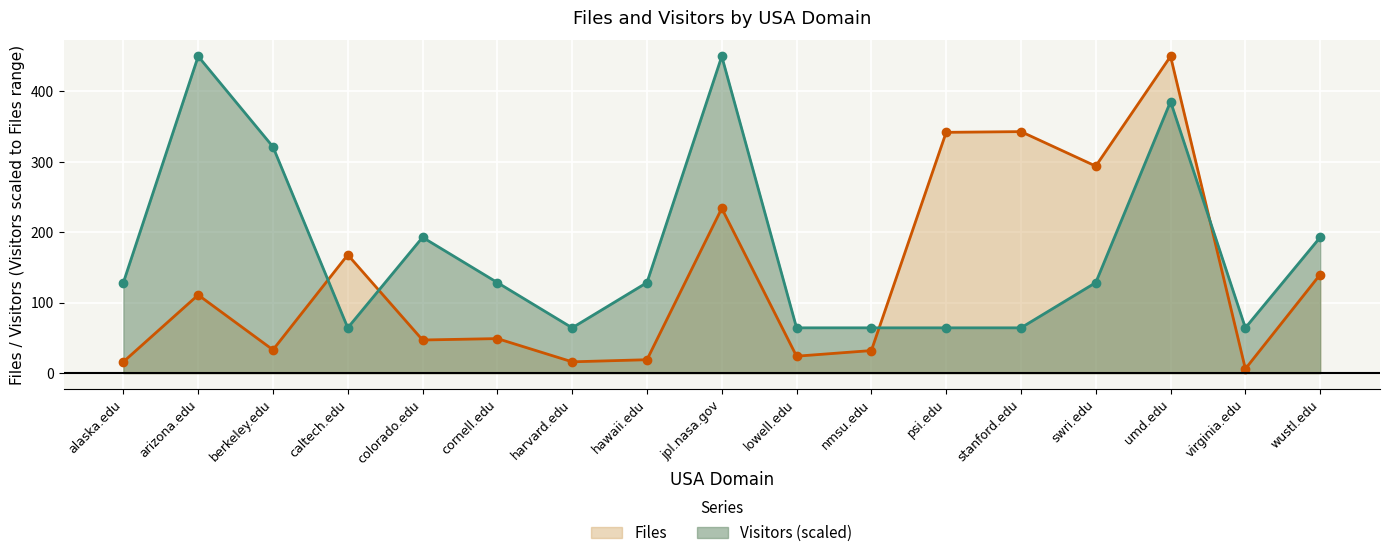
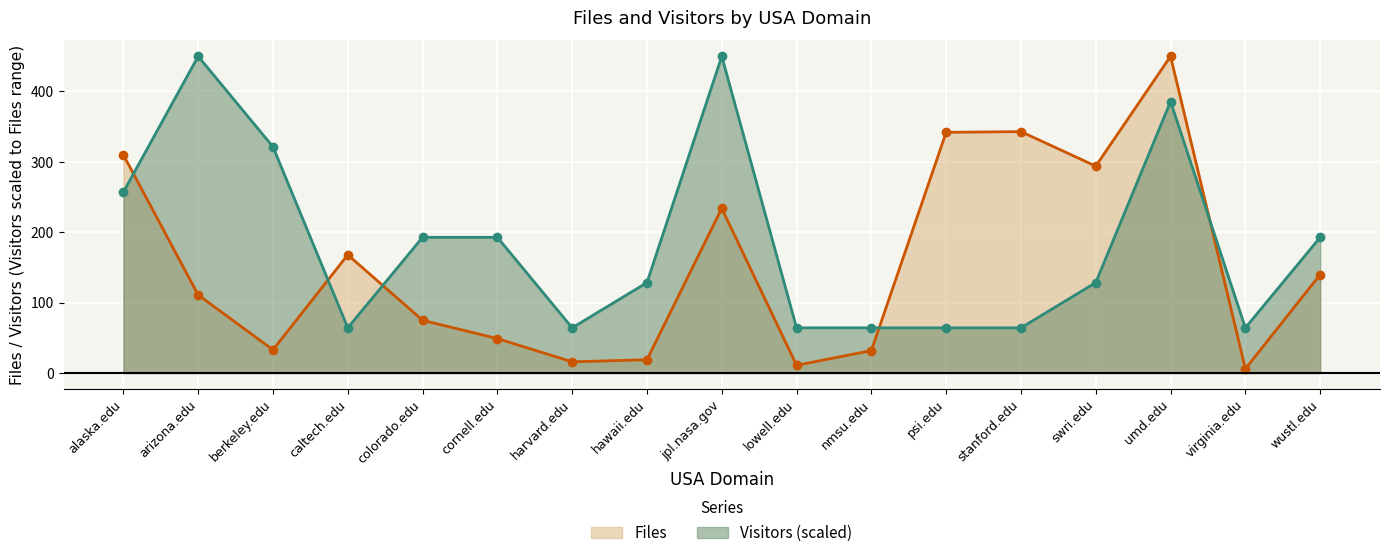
  {
    "Files": {
-     "alaska.edu": 20,
+     "alaska.edu": 310,
      "arizona.edu": 110,
      "berkeley.edu": 30,
      "caltech.edu": 170,
-     "colorado.edu": 50,
+     "colorado.edu": 80,
      "cornell.edu": 50,
      "harvard.edu": 20,
      "hawaii.edu": 20,
      "jpl.nasa.gov": 230,
-     "lowell.edu": 20,
+     "lowell.edu": 10,
      "nmsu.edu": 30,
      "psi.edu": 340,
      "stanford.edu": 340,
      "swri.edu": 290,
      "umd.edu": 450,
      "virginia.edu": 10,
      "wustl.edu": 140
    },
    "Visitors (scaled)": {
-     "alaska.edu": 130,
+     "alaska.edu": 260,
      "arizona.edu": 450,
      "berkeley.edu": 320,
      "caltech.edu": 60,
      "colorado.edu": 190,
-     "cornell.edu": 130,
+     "cornell.edu": 190,
      "harvard.edu": 60,
      "hawaii.edu": 130,
      "jpl.nasa.gov": 450,
      "lowell.edu": 60,
      "nmsu.edu": 60,
      "psi.edu": 60,
      "stanford.edu": 60,
      "swri.edu": 130,
      "umd.edu": 390,
      "virginia.edu": 60,
      "wustl.edu": 190
    }
  }
